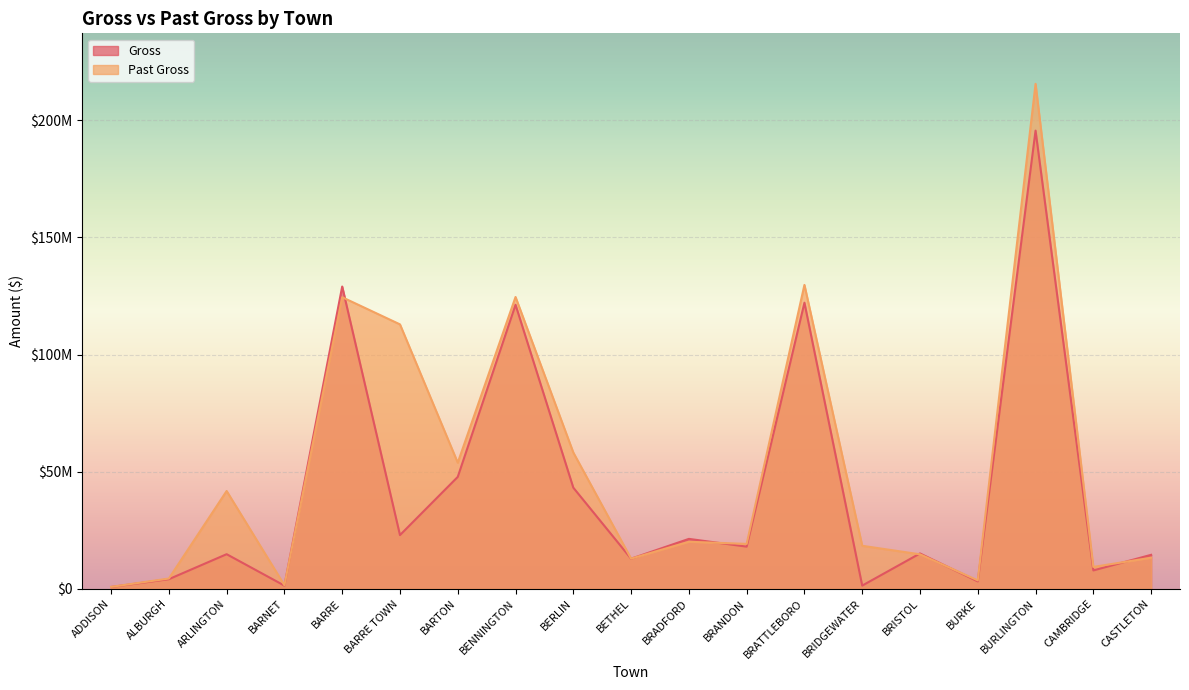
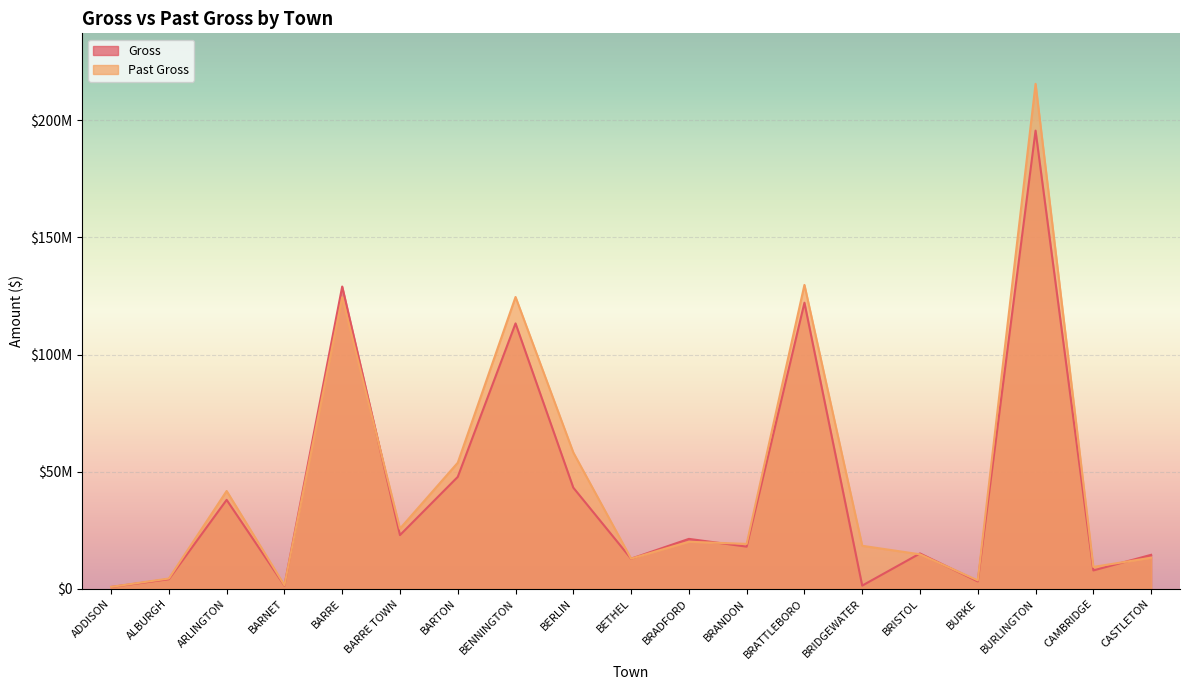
  {
    "Gross": {
-     "ARLINGTON": "$15000000",
+     "ARLINGTON": "$38000000",
      "BARRE": "$129000000",
      "BARRE TOWN": "$23000000",
      "BARTON": "$48000000",
-     "BENNINGTON": "$121000000",
+     "BENNINGTON": "$113000000",
      "BERLIN": "$43000000",
      "BRADFORD": "$21000000",
      "BRANDON": "$18000000",
      "BRATTLEBORO": "$122000000",
      "BRIDGEWATER": "$1000000",
      "BURLINGTON": "$196000000",
      "CAMBRIDGE": "$8000000",
      "CASTLETON": "$15000000"
    },
    "Past Gross": {
      "ARLINGTON": "$42000000",
      "BARRE": "$124000000",
-     "BARRE TOWN": "$113000000",
+     "BARRE TOWN": "$26000000",
      "BARTON": "$54000000",
      "BENNINGTON": "$125000000",
      "BERLIN": "$58000000",
      "BRADFORD": "$20000000",
      "BRANDON": "$19000000",
      "BRATTLEBORO": "$130000000",
      "BRIDGEWATER": "$18000000",
      "BURLINGTON": "$216000000",
      "CAMBRIDGE": "$9000000",
      "CASTLETON": "$13000000"
    }
  }
